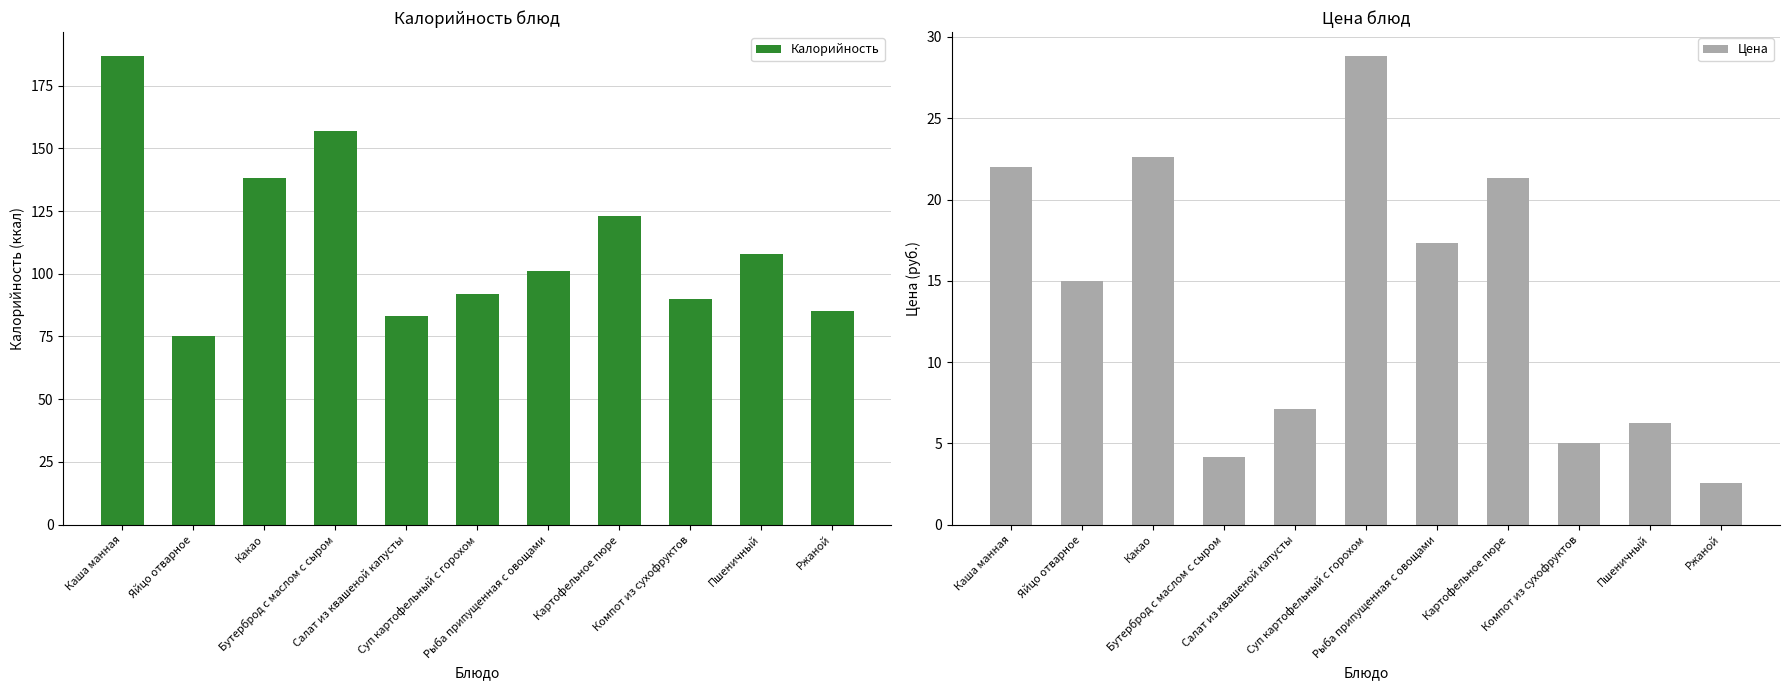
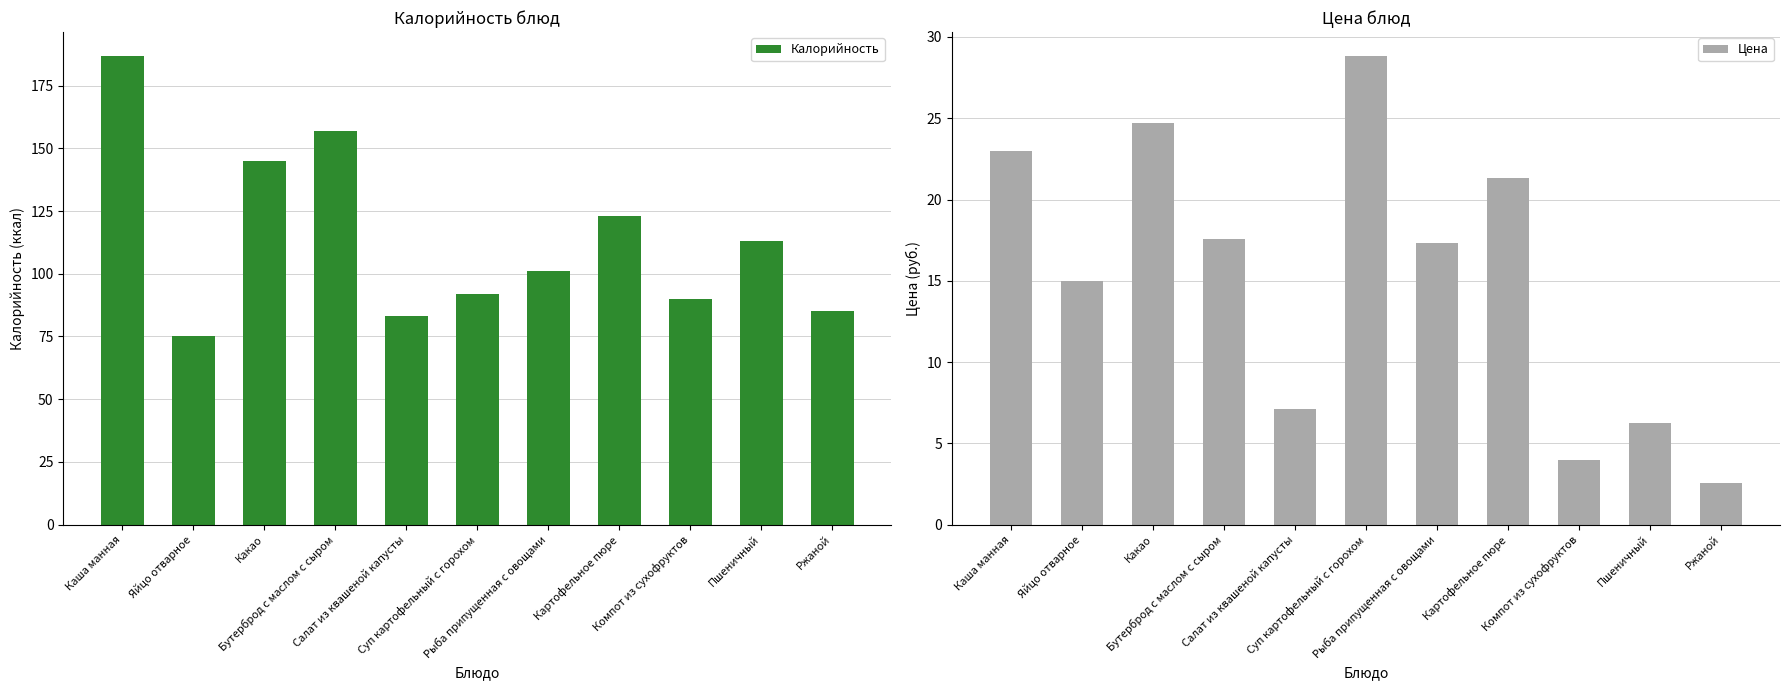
  {
    "Калорийность блюд": {
      "Каша манная": 187,
      "Яйцо отварное": 75,
-     "Какао": 138,
+     "Какао": 145,
      "Бутерброд с маслом с сыром": 157,
      "Салат из квашеной капусты": 83,
      "Суп картофельный с горохом": 92,
      "Рыба припущенная с овощами": 101,
      "Картофельное пюре": 123,
      "Компот из сухофруктов": 90,
-     "Пшеничный": 108,
+     "Пшеничный": 113,
      "Ржаной": 85
    },
    "Цена блюд": {
-     "Каша манная": 22,
+     "Каша манная": 23,
      "Яйцо отварное": 15.0,
-     "Какао": 22.6,
-     "Бутерброд с маслом с сыром": 4.2,
+     "Какао": 24.7,
+     "Бутерброд с маслом с сыром": 17.6,
      "Салат из квашеной капусты": 7.1,
      "Суп картофельный с горохом": 28.9,
      "Рыба припущенная с овощами": 17.3,
      "Картофельное пюре": 21.3,
-     "Компот из сухофруктов": 5,
+     "Компот из сухофруктов": 4,
      "Пшеничный": 6.3,
      "Ржаной": 2.6
    }
  }
